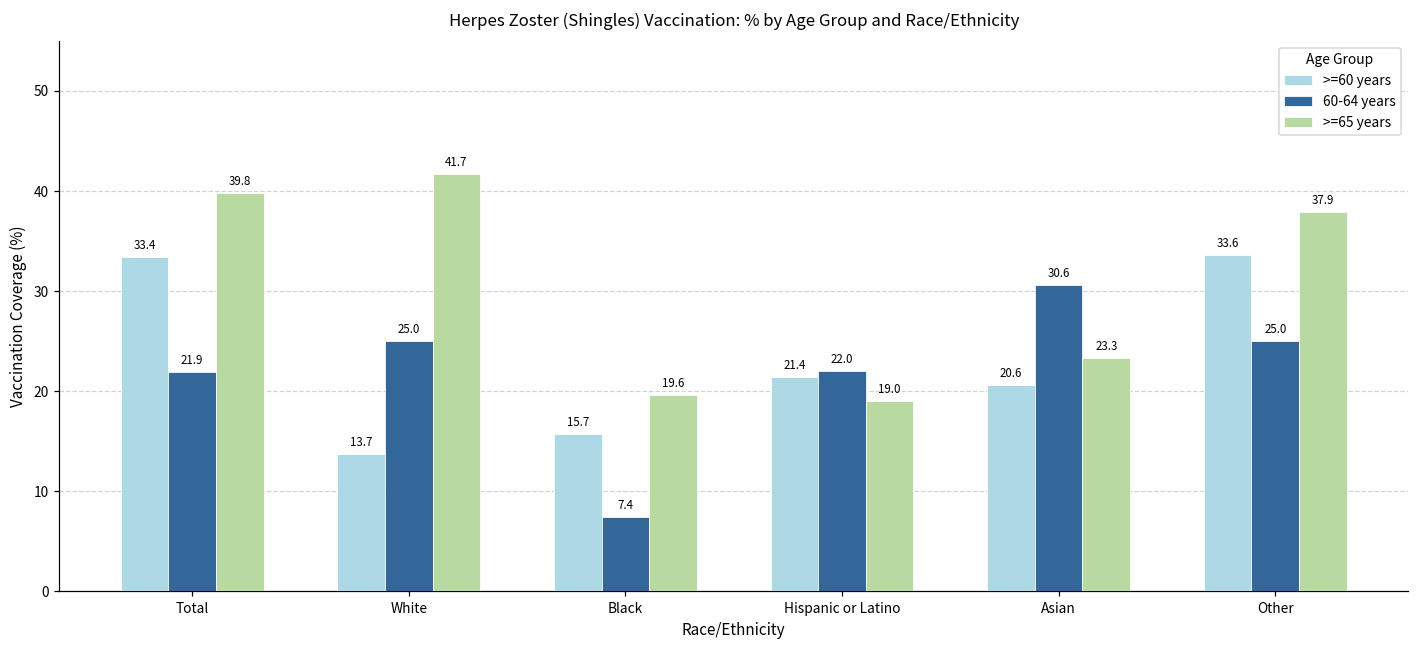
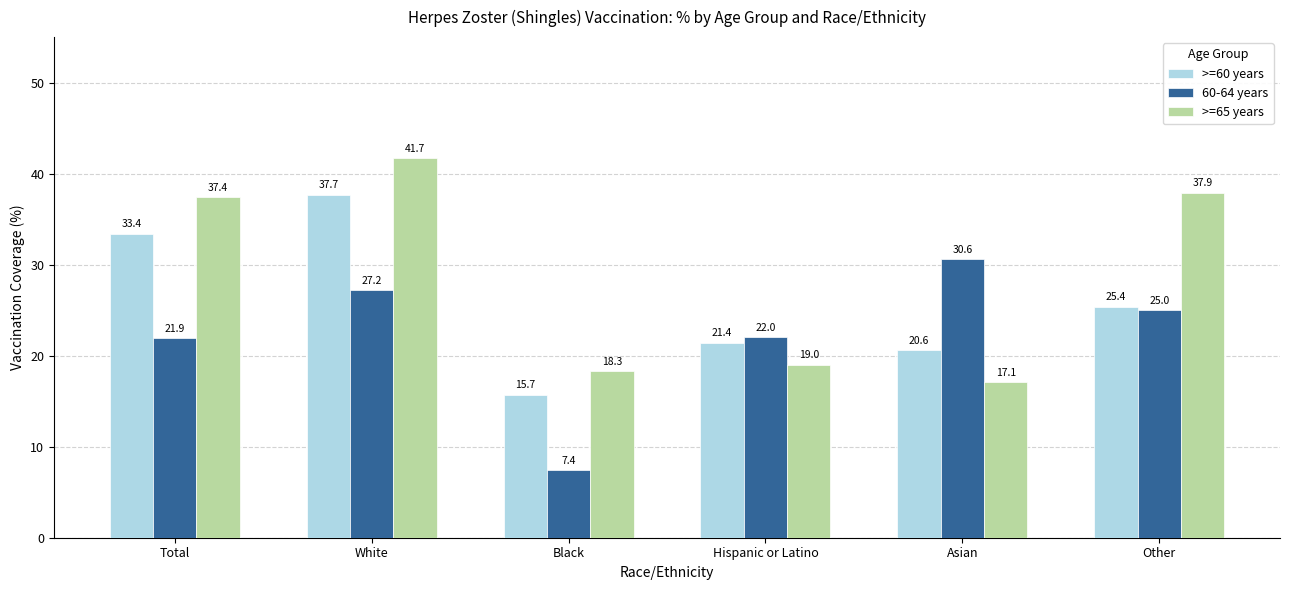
  {
    ">=60 years": {
      "Total": 33.4,
-     "White": 13.7,
+     "White": 37.7,
      "Black": 15.7,
      "Hispanic or Latino": 21.4,
      "Asian": 20.6,
-     "Other": 33.6
+     "Other": 25.4
    },
    "60-64 years": {
      "Total": 21.9,
-     "White": 25.0,
+     "White": 27.2,
      "Black": 7.4,
      "Hispanic or Latino": 22.0,
      "Asian": 30.6,
      "Other": 25.0
    },
    ">=65 years": {
-     "Total": 39.8,
+     "Total": 37.4,
      "White": 41.7,
-     "Black": 19.6,
+     "Black": 18.3,
      "Hispanic or Latino": 19.0,
-     "Asian": 23.3,
+     "Asian": 17.1,
      "Other": 37.9
    }
  }
